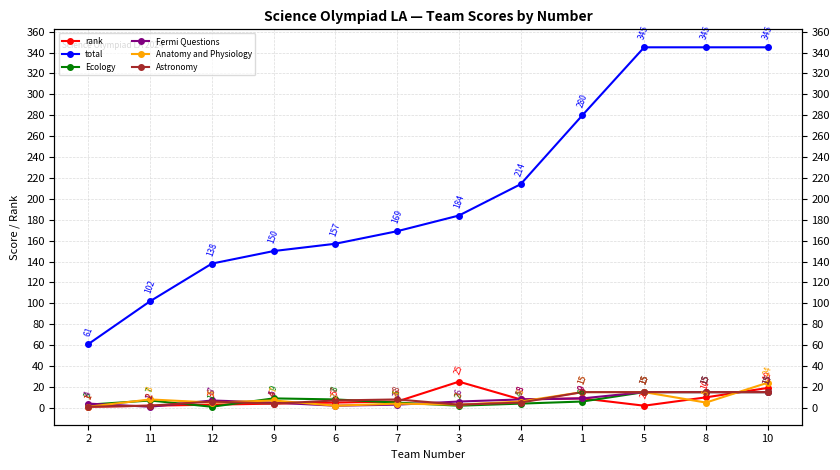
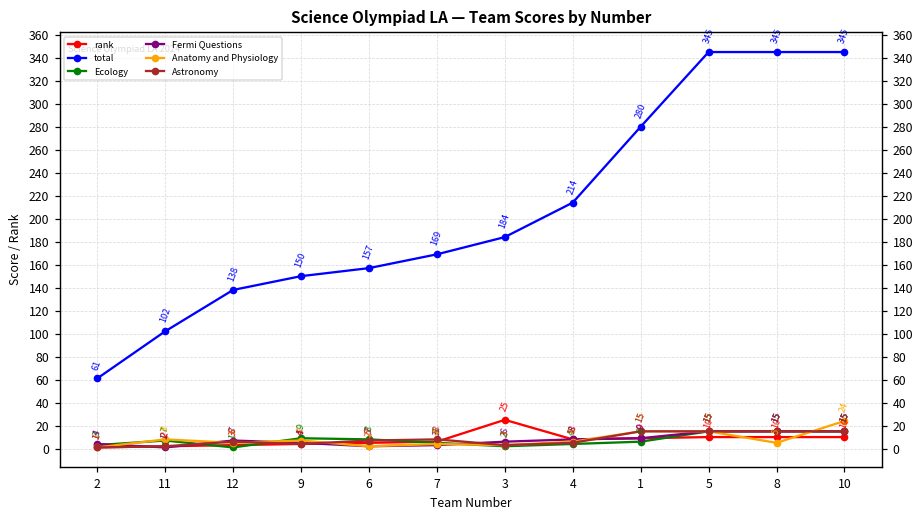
  {
    "rank": {
      "3": 25,
-     "5": 2,
-     "10": 19
+     "5": 10,
+     "10": 10
    },
    "total": {
      "2": 61,
      "11": 102,
      "12": 138,
      "9": 150,
      "6": 157,
      "7": 169,
      "3": 184,
      "4": 214,
      "1": 280,
      "5": 345,
      "8": 345,
      "10": 345
    }
  }
